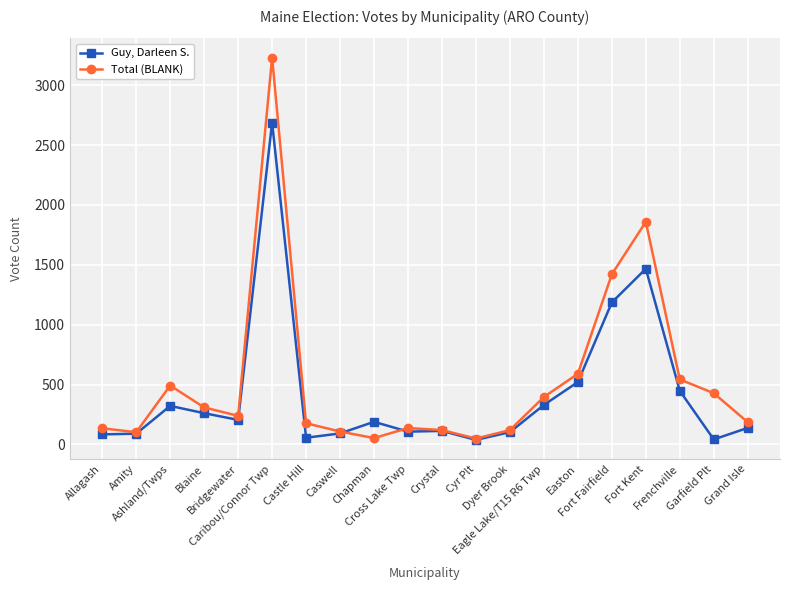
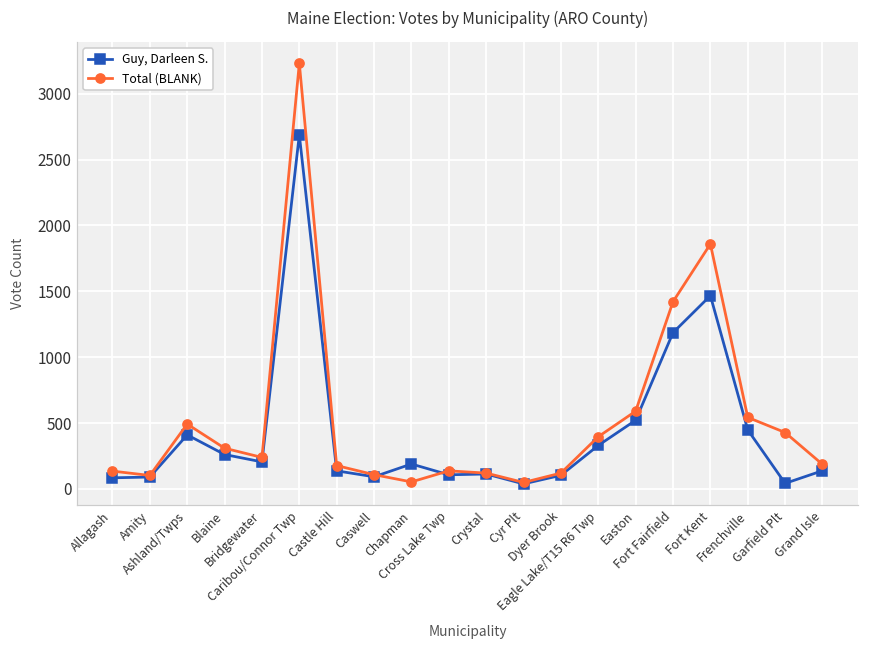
  {
    "Guy, Darleen S.": {
      "Allagash": 80,
-     "Ashland/Twps": 320,
+     "Ashland/Twps": 410,
      "Blaine": 260,
      "Bridgewater": 210,
      "Caribou/Connor Twp": 2690,
-     "Castle Hill": 60,
+     "Castle Hill": 140,
      "Chapman": 190,
      "Cross Lake Twp": 110,
      "Eagle Lake/T15 R6 Twp": 330,
      "Easton": 520,
      "Fort Fairfield": 1190,
      "Fort Kent": 1470,
      "Frenchville": 450,
      "Garfield Plt": 40,
      "Grand Isle": 140
    },
    "Total (BLANK)": {
      "Allagash": 140,
      "Ashland/Twps": 490,
      "Blaine": 310,
      "Bridgewater": 240,
      "Caribou/Connor Twp": 3230,
      "Castle Hill": 180,
      "Chapman": 50,
      "Cross Lake Twp": 140,
      "Eagle Lake/T15 R6 Twp": 400,
      "Easton": 590,
      "Fort Fairfield": 1420,
      "Fort Kent": 1860,
      "Frenchville": 540,
      "Garfield Plt": 430,
      "Grand Isle": 190
    }
  }
